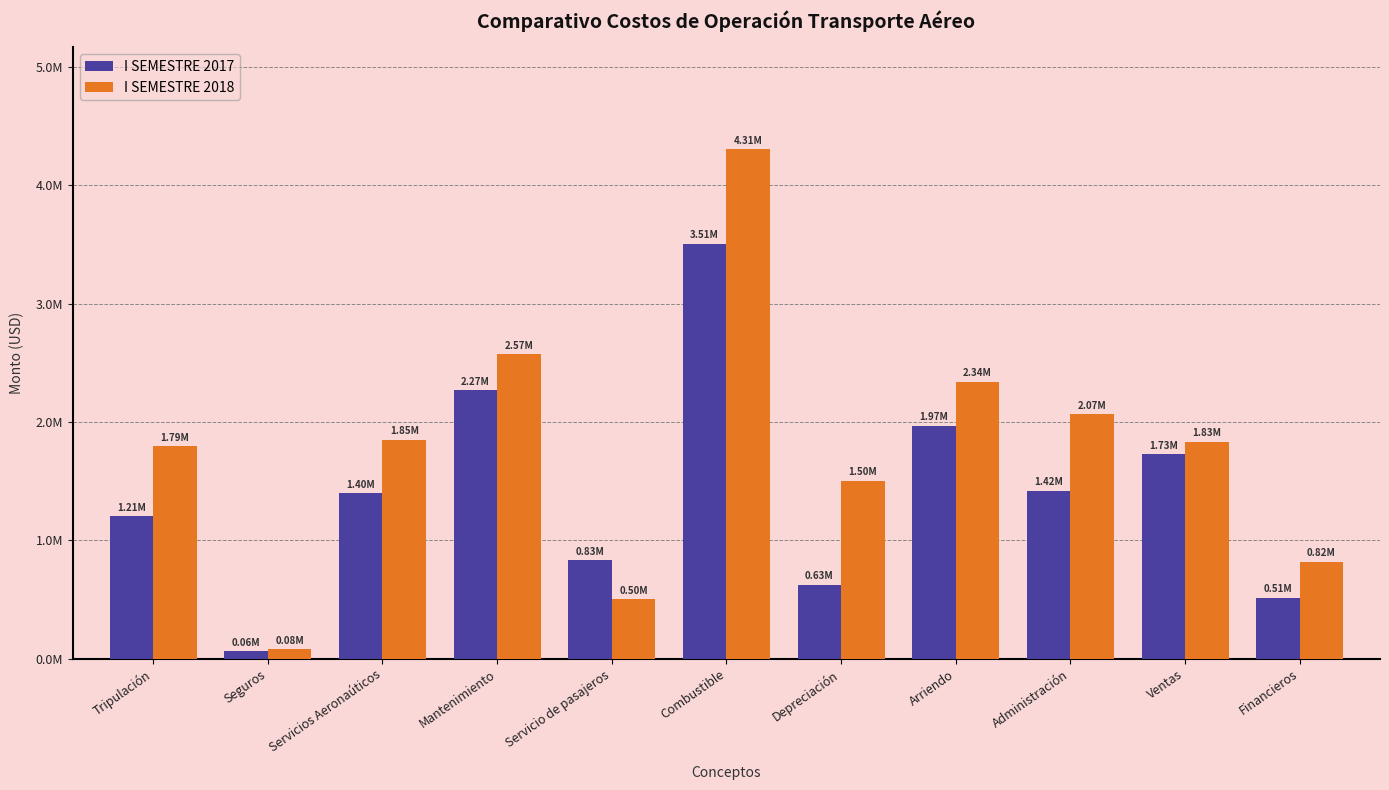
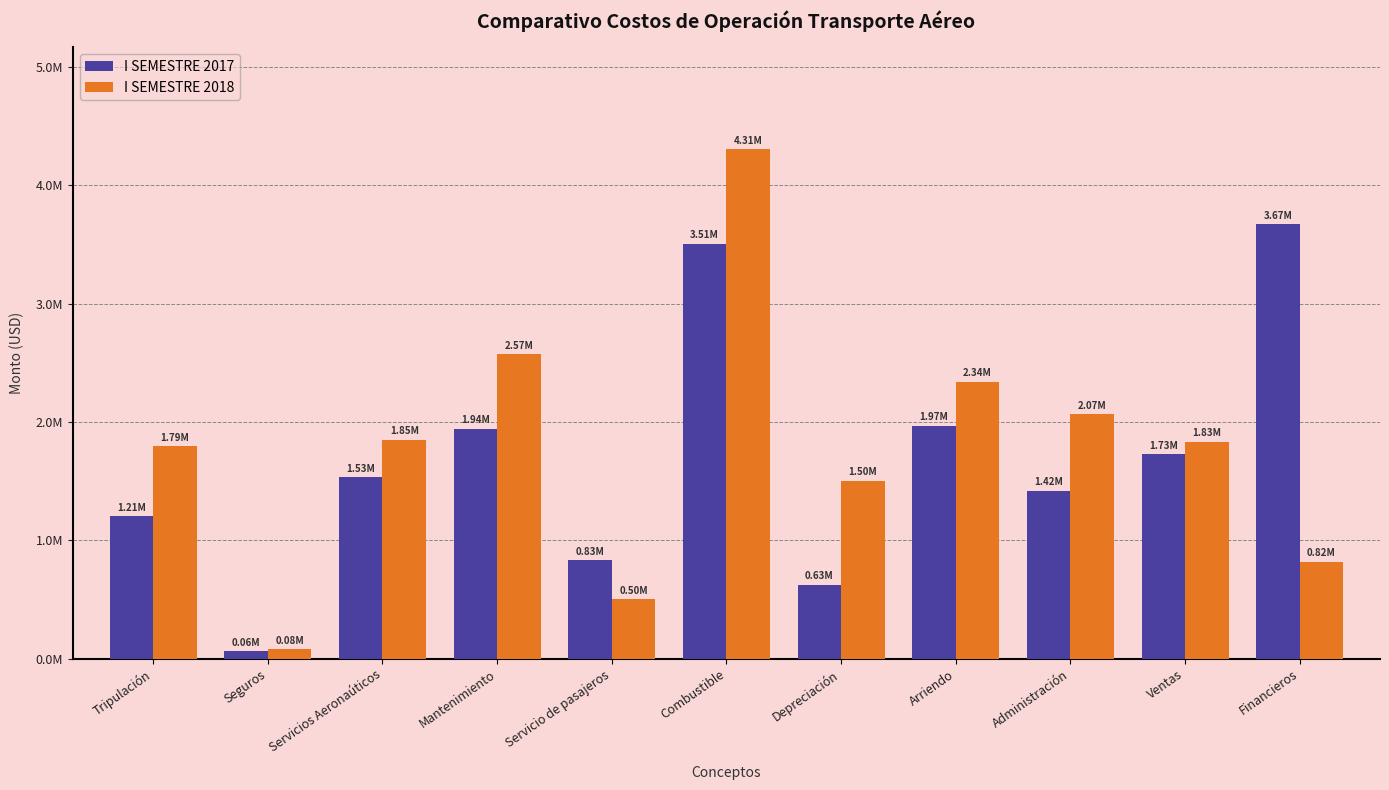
  {
    "I SEMESTRE 2017": {
      "Tripulación": "1.21M",
      "Seguros": "0.06M",
-     "Servicios Aeronaúticos": "1.40M",
-     "Mantenimiento": "2.27M",
+     "Servicios Aeronaúticos": "1.53M",
+     "Mantenimiento": "1.94M",
      "Servicio de pasajeros": "0.83M",
      "Combustible": "3.51M",
      "Depreciación": "0.63M",
      "Arriendo": "1.97M",
      "Administración": "1.42M",
      "Ventas": "1.73M",
-     "Financieros": "0.51M"
+     "Financieros": "3.67M"
    },
    "I SEMESTRE 2018": {
      "Tripulación": "1.79M",
      "Seguros": "0.08M",
      "Servicios Aeronaúticos": "1.85M",
      "Mantenimiento": "2.57M",
      "Servicio de pasajeros": "0.50M",
      "Combustible": "4.31M",
      "Depreciación": "1.50M",
      "Arriendo": "2.34M",
      "Administración": "2.07M",
      "Ventas": "1.83M",
      "Financieros": "0.82M"
    }
  }
